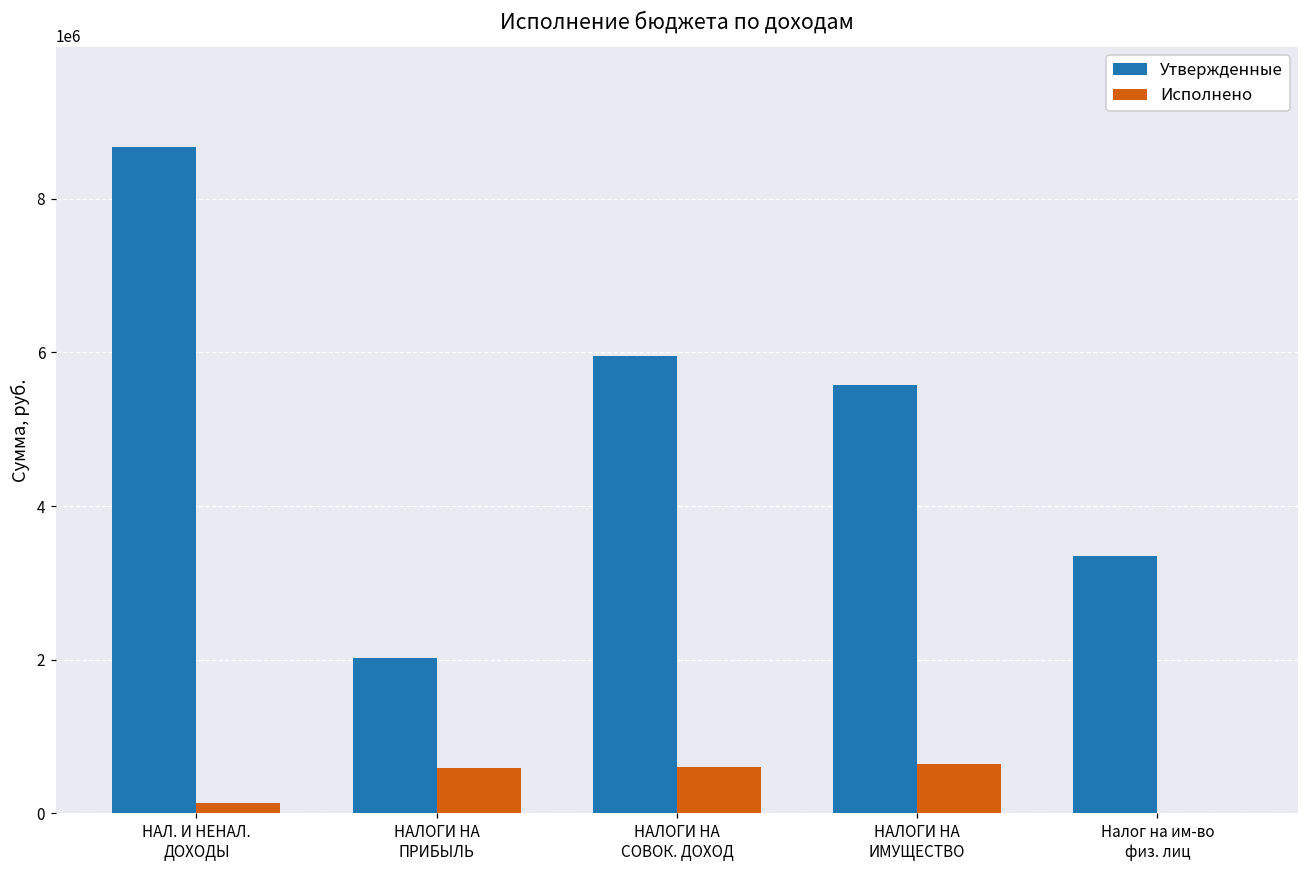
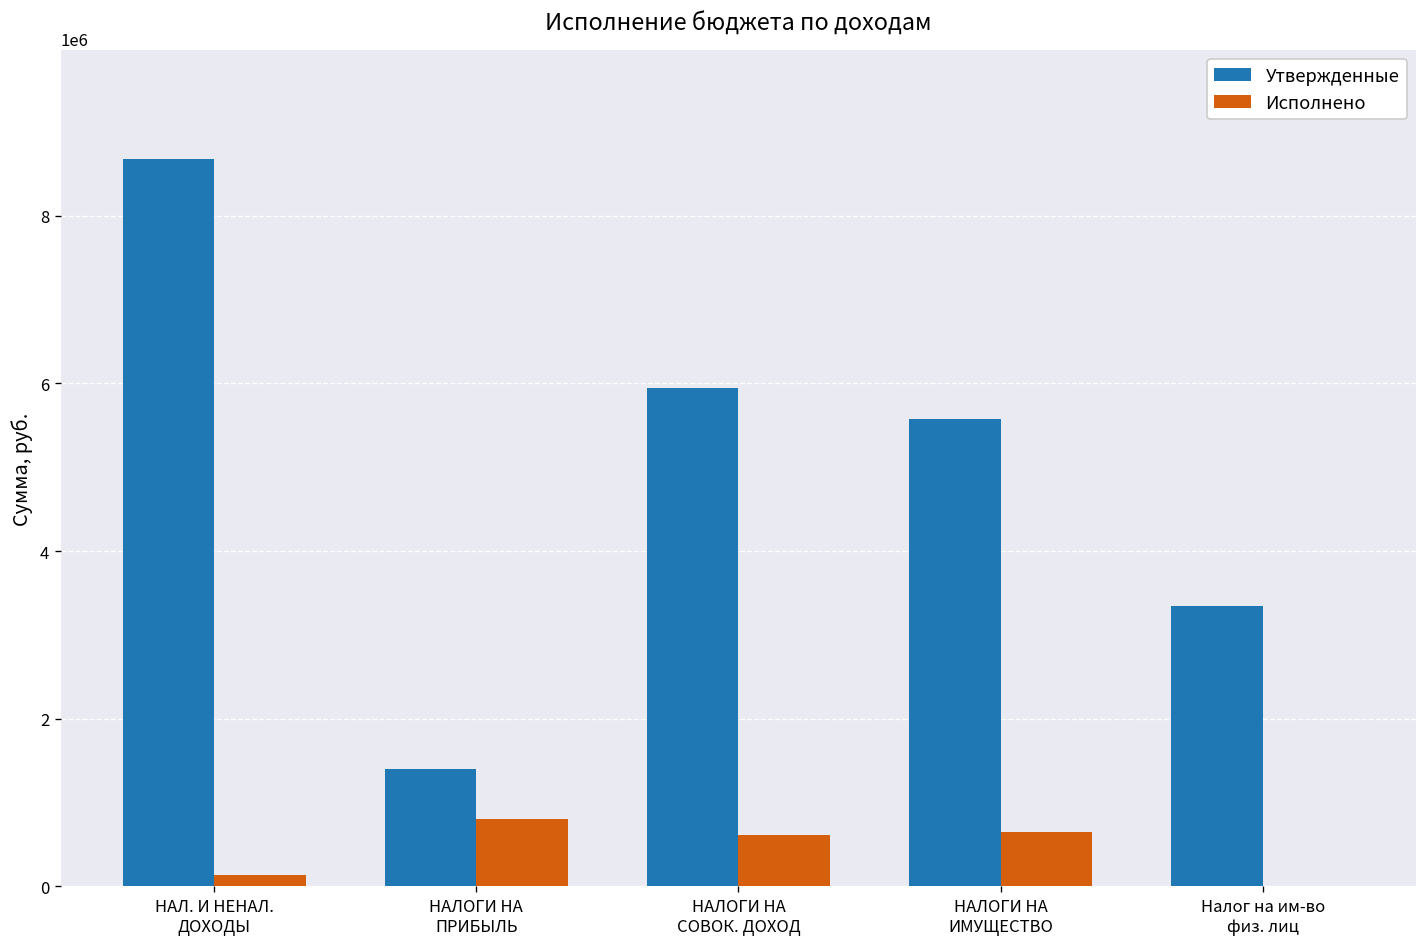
  {
    "Утвержденные": {
      "НАЛ. И НЕНАЛ. ДОХОДЫ": 8700000,
-     "НАЛОГИ НА ПРИБЫЛЬ": 2000000,
+     "НАЛОГИ НА ПРИБЫЛЬ": 1400000,
      "НАЛОГИ НА СОВОК. ДОХОД": 5900000,
      "НАЛОГИ НА ИМУЩЕСТВО": 5600000,
      "Налог на им-во физ. лиц": 3300000
    },
    "Исполнено": {
      "НАЛ. И НЕНАЛ. ДОХОДЫ": 100000,
-     "НАЛОГИ НА ПРИБЫЛЬ": 600000,
+     "НАЛОГИ НА ПРИБЫЛЬ": 800000,
      "НАЛОГИ НА СОВОК. ДОХОД": 600000,
      "НАЛОГИ НА ИМУЩЕСТВО": 600000
    }
  }
